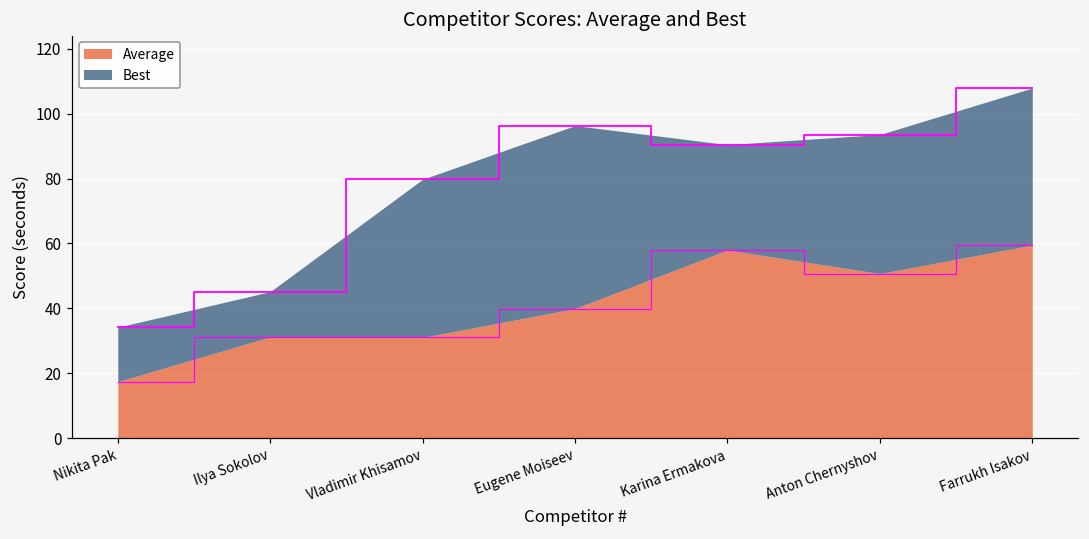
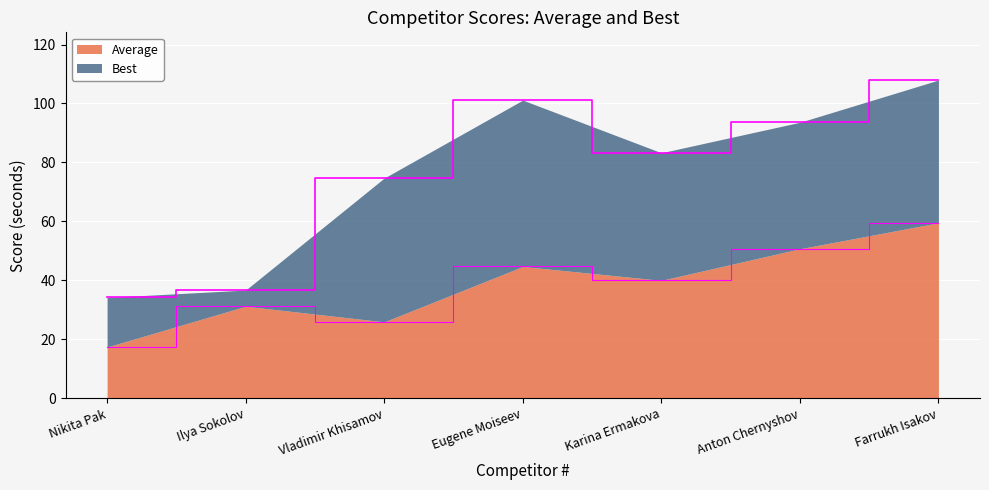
  {
    "Average": {
      "Nikita Pak": 17,
      "Ilya Sokolov": 31,
-     "Vladimir Khisamov": 31,
-     "Eugene Moiseev": 40,
-     "Karina Ermakova": 58,
+     "Vladimir Khisamov": 26,
+     "Eugene Moiseev": 45,
+     "Karina Ermakova": 40,
      "Anton Chernyshov": 51,
      "Farrukh Isakov": 60
    },
    "Best": {
      "Nikita Pak": 17,
-     "Ilya Sokolov": 14,
+     "Ilya Sokolov": 5,
      "Vladimir Khisamov": 49,
      "Eugene Moiseev": 56,
-     "Karina Ermakova": 33,
+     "Karina Ermakova": 43,
      "Anton Chernyshov": 43,
      "Farrukh Isakov": 48
    }
  }
